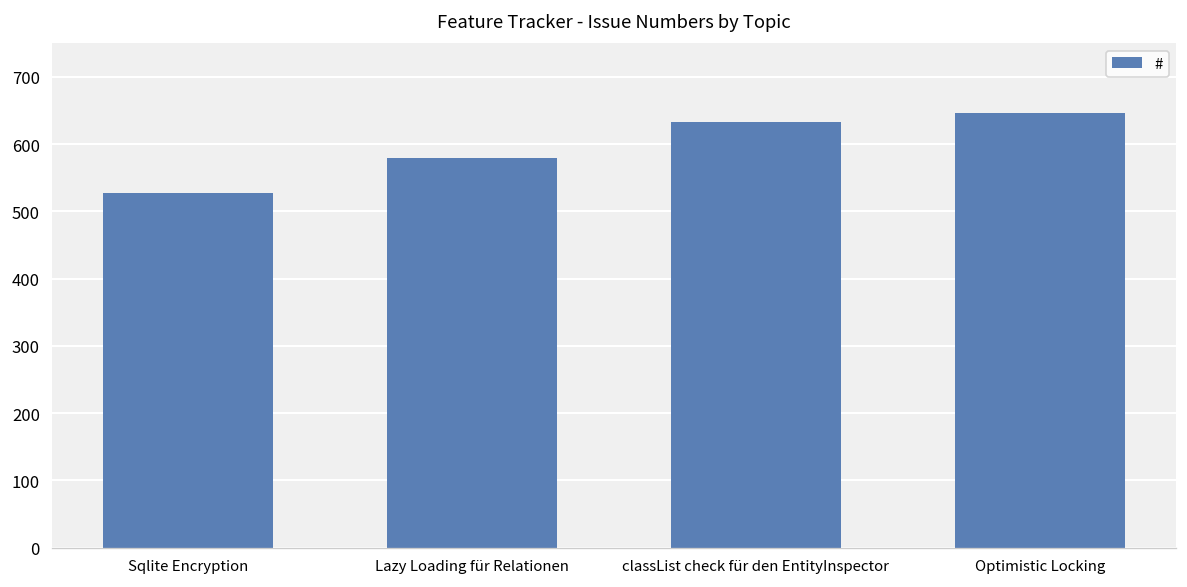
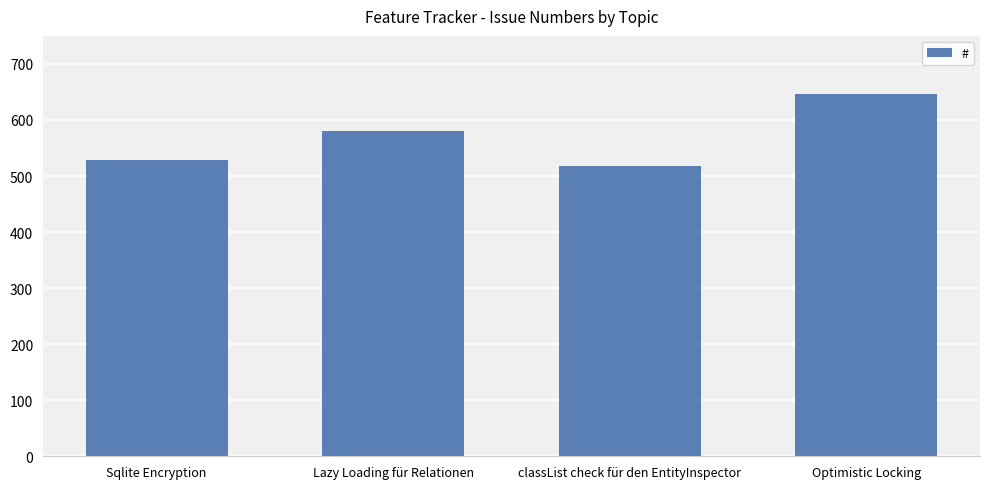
  {
    "Sqlite Encryption": 530,
    "Lazy Loading für Relationen": 580,
-   "classList check für den EntityInspector": 630,
+   "classList check für den EntityInspector": 520,
    "Optimistic Locking": 650
  }
